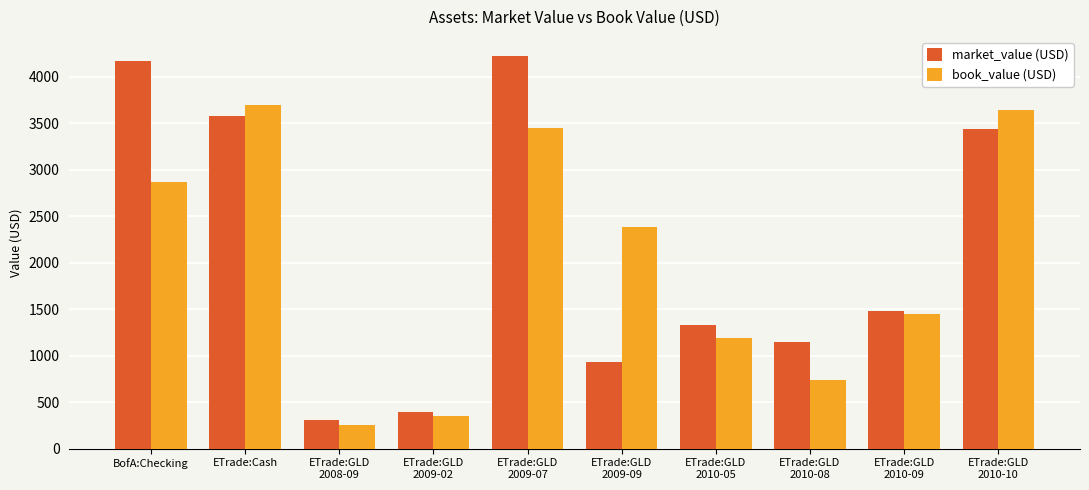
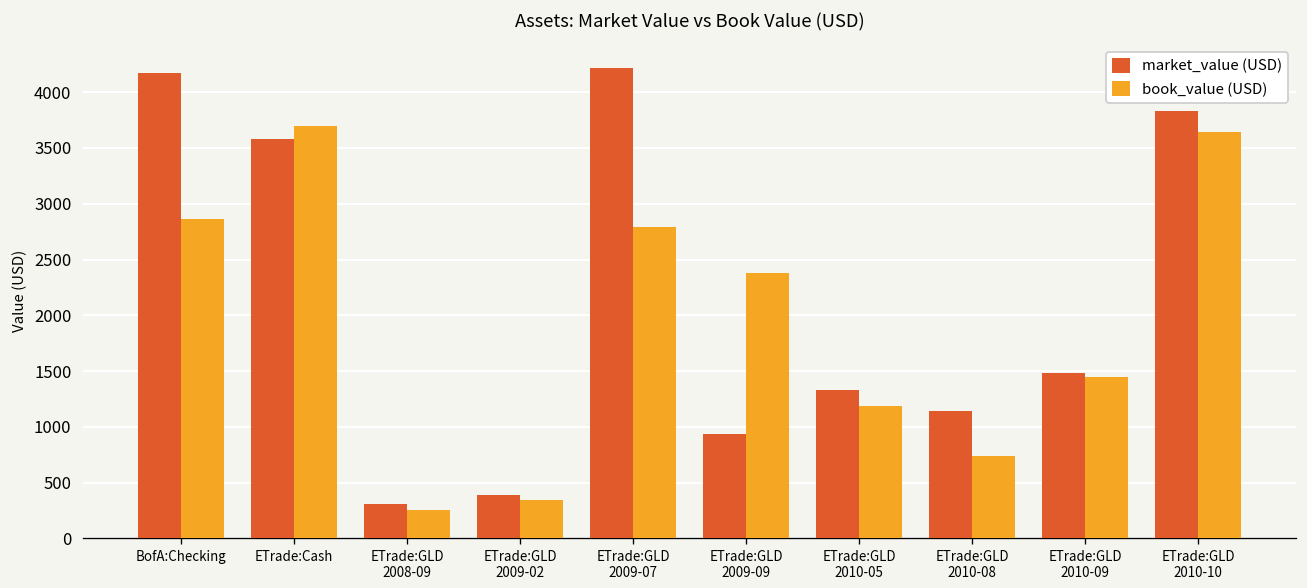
  {
    "market_value (USD)": {
      "BofA:Checking": 4200,
      "ETrade:Cash": 3600,
      "ETrade:GLD 2008-09": 300,
      "ETrade:GLD 2009-02": 400,
      "ETrade:GLD 2009-07": 4200,
      "ETrade:GLD 2009-09": 900,
      "ETrade:GLD 2010-05": 1300,
      "ETrade:GLD 2010-08": 1100,
      "ETrade:GLD 2010-09": 1500,
-     "ETrade:GLD 2010-10": 3400
+     "ETrade:GLD 2010-10": 3800
    },
    "book_value (USD)": {
      "BofA:Checking": 2900,
      "ETrade:Cash": 3700,
      "ETrade:GLD 2008-09": 300,
      "ETrade:GLD 2009-02": 300,
-     "ETrade:GLD 2009-07": 3400,
+     "ETrade:GLD 2009-07": 2800,
      "ETrade:GLD 2009-09": 2400,
      "ETrade:GLD 2010-05": 1200,
      "ETrade:GLD 2010-08": 700,
      "ETrade:GLD 2010-09": 1400,
      "ETrade:GLD 2010-10": 3600
    }
  }
